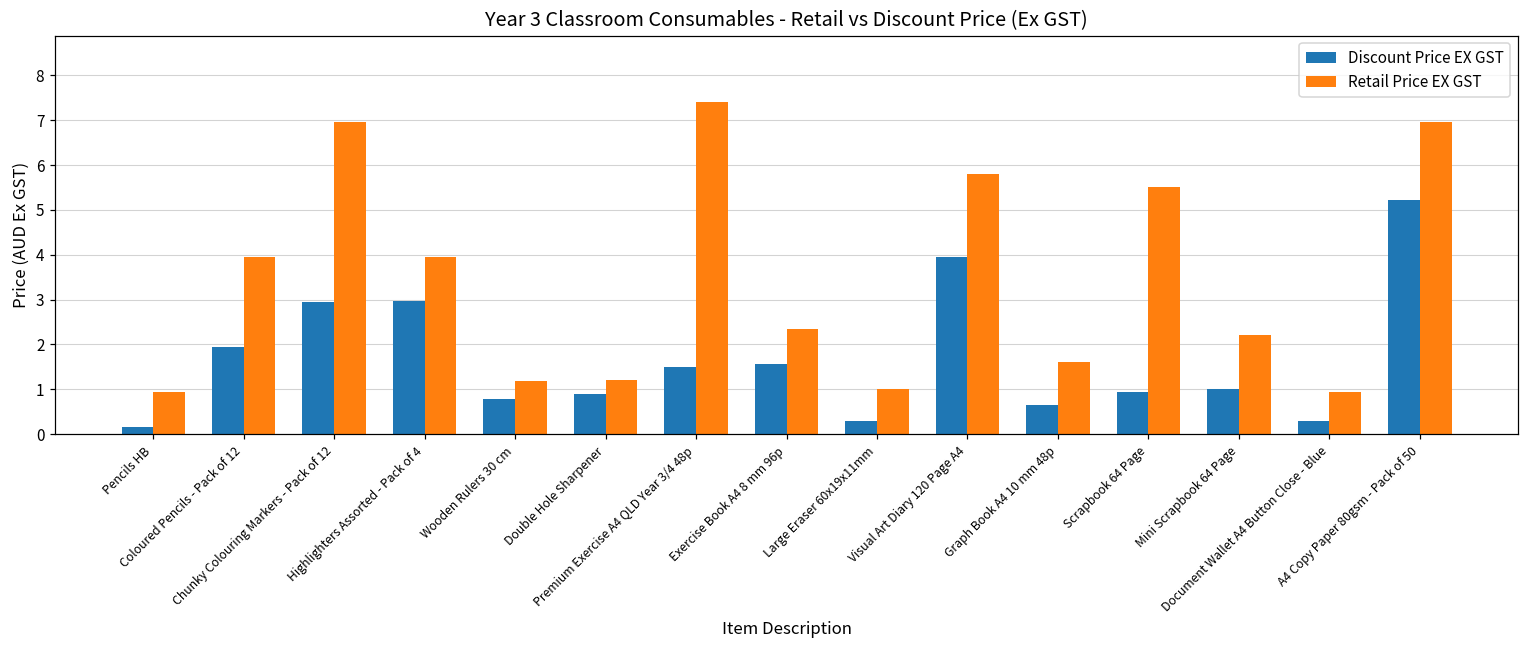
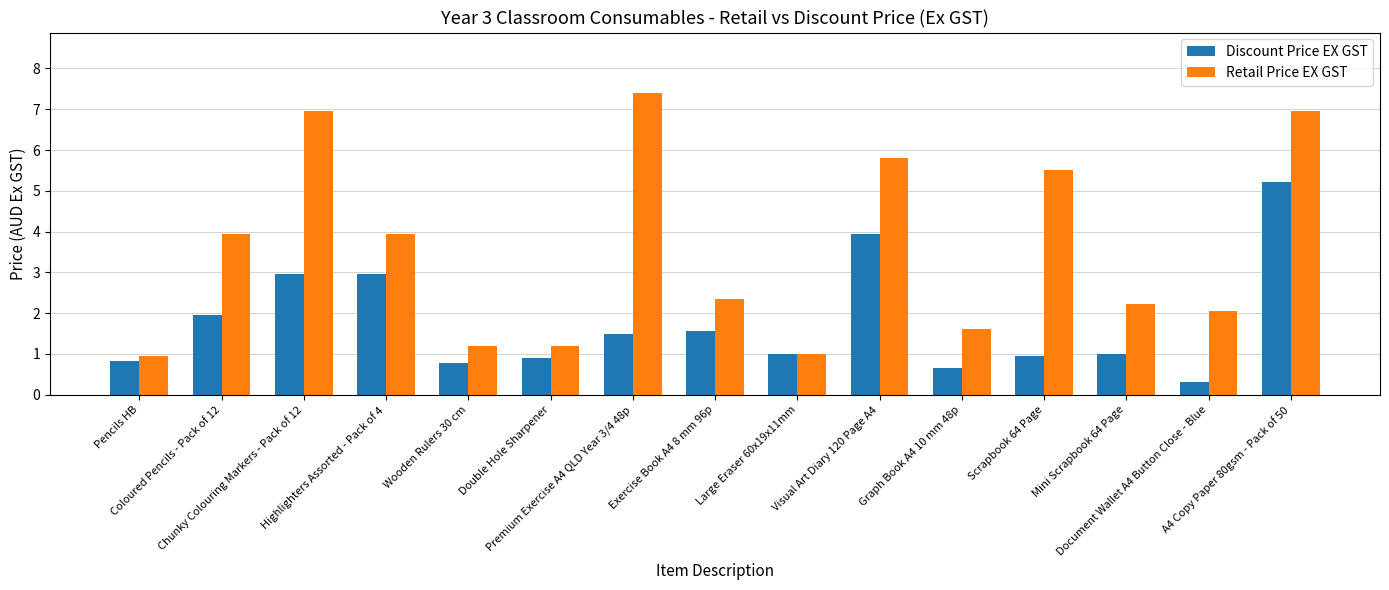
  {
    "Discount Price EX GST": {
-     "Pencils HB": 0.2,
+     "Pencils HB": 0.8,
      "Coloured Pencils - Pack of 12": 2.0,
      "Chunky Colouring Markers - Pack of 12": 3.0,
      "Highlighters Assorted - Pack of 4": 3.0,
      "Wooden Rulers 30 cm": 0.8,
      "Double Hole Sharpener": 0.9,
      "Premium Exercise A4 QLD Year 3/4 48p": 1.5,
      "Exercise Book A4 8 mm 96p": 1.6,
-     "Large Eraser 60x19x11mm": 0.3,
+     "Large Eraser 60x19x11mm": 1.0,
      "Visual Art Diary 120 Page A4": 4.0,
      "Graph Book A4 10 mm 48p": 0.7,
      "Scrapbook 64 Page": 1.0,
      "Mini Scrapbook 64 Page": 1.0,
      "Document Wallet A4 Button Close - Blue": 0.3,
      "A4 Copy Paper 80gsm - Pack of 50": 5.2
    },
    "Retail Price EX GST": {
      "Pencils HB": 1.0,
      "Coloured Pencils - Pack of 12": 4.0,
      "Chunky Colouring Markers - Pack of 12": 7.0,
      "Highlighters Assorted - Pack of 4": 4.0,
      "Wooden Rulers 30 cm": 1.2,
      "Double Hole Sharpener": 1.2,
      "Premium Exercise A4 QLD Year 3/4 48p": 7.4,
      "Exercise Book A4 8 mm 96p": 2.4,
      "Large Eraser 60x19x11mm": 1.0,
      "Visual Art Diary 120 Page A4": 5.8,
      "Graph Book A4 10 mm 48p": 1.6,
      "Scrapbook 64 Page": 5.5,
      "Mini Scrapbook 64 Page": 2.2,
-     "Document Wallet A4 Button Close - Blue": 1.0,
+     "Document Wallet A4 Button Close - Blue": 2.1,
      "A4 Copy Paper 80gsm - Pack of 50": 7.0
    }
  }
